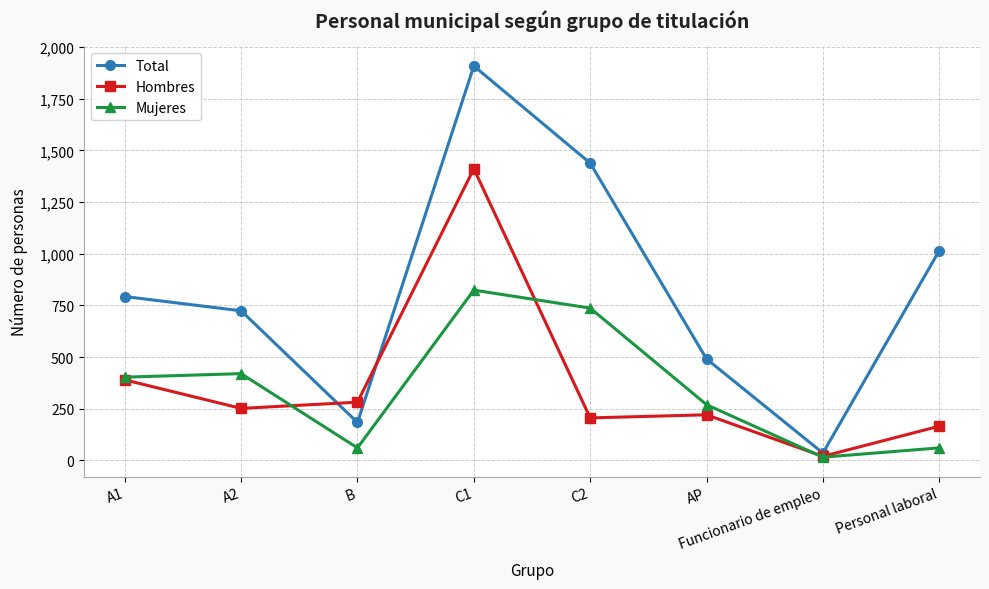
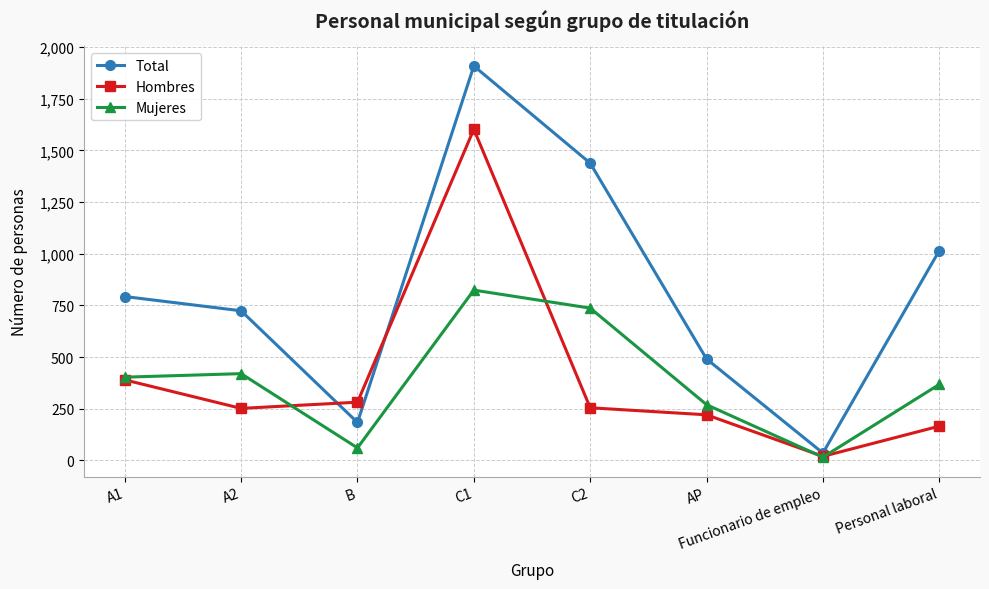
  {
    "Total": {
      "A1": "790",
      "A2": "720",
      "B": "180",
      "C1": "1,910",
      "C2": "1,440",
      "AP": "490",
      "Funcionario de empleo": "40",
      "Personal laboral": "1,020"
    },
    "Hombres": {
      "A1": "390",
      "A2": "250",
      "B": "280",
-     "C1": "1,410",
-     "C2": "210",
+     "C1": "1,600",
+     "C2": "260",
      "AP": "220",
      "Personal laboral": "170"
    },
    "Mujeres": {
      "A1": "400",
      "A2": "420",
      "B": "60",
      "C1": "820",
      "C2": "740",
      "AP": "270",
-     "Personal laboral": "60"
+     "Personal laboral": "370"
    }
  }
